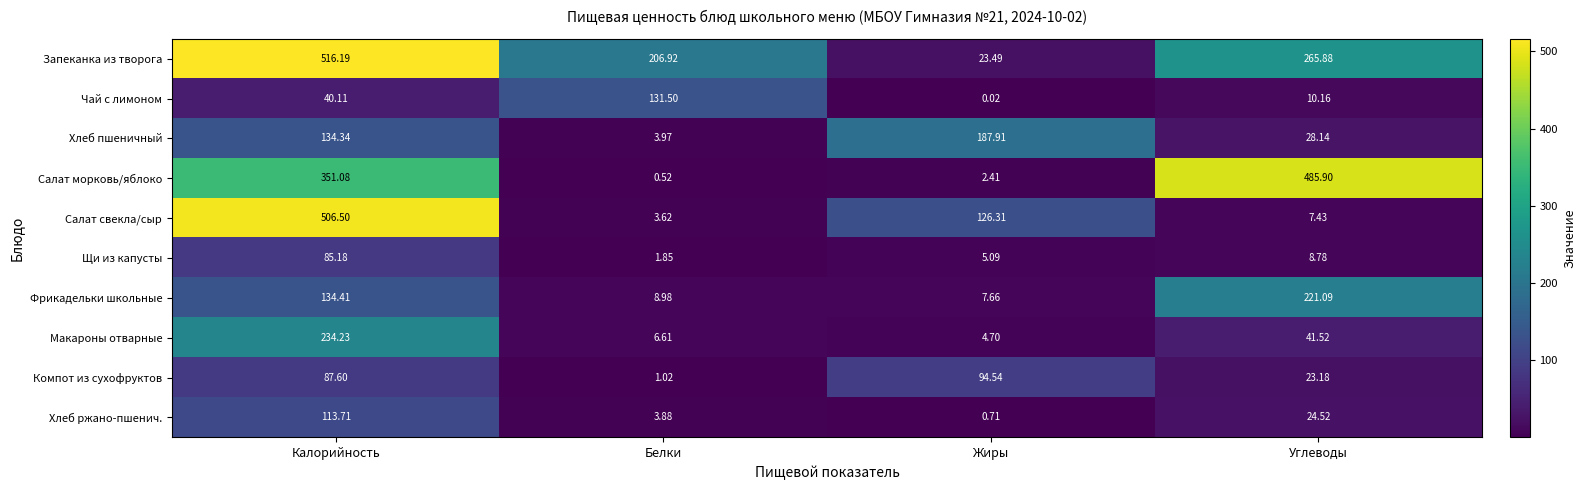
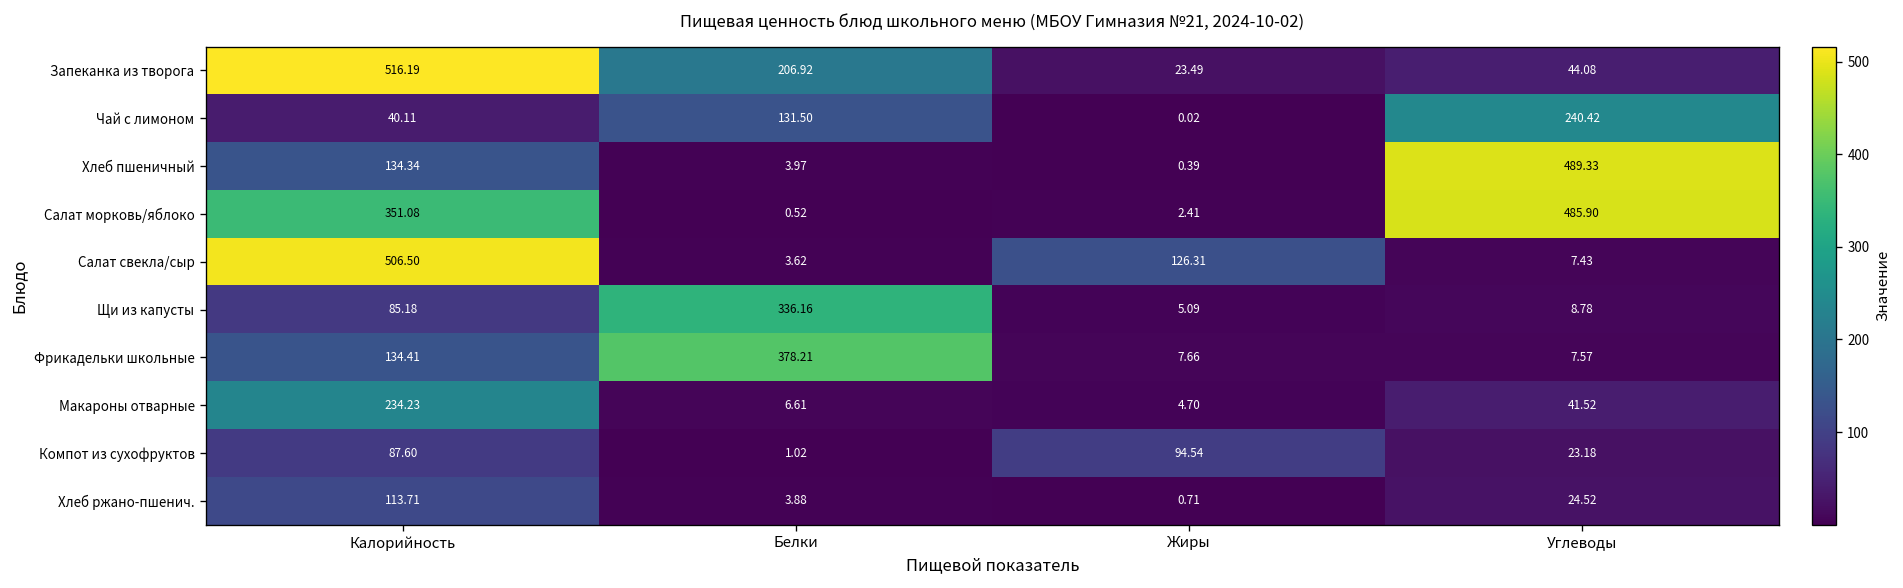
  {
    "Запеканка из творога": {
      "Калорийность": 516.19,
      "Белки": 206.92,
      "Жиры": 23.49,
-     "Углеводы": 265.88
+     "Углеводы": 44.08
    },
    "Чай с лимоном": {
      "Калорийность": 40.11,
      "Белки": 131.50,
      "Жиры": 0.02,
-     "Углеводы": 10.16
+     "Углеводы": 240.42
    },
    "Хлеб пшеничный": {
      "Калорийность": 134.34,
      "Белки": 3.97,
-     "Жиры": 187.91,
-     "Углеводы": 28.14
+     "Жиры": 0.39,
+     "Углеводы": 489.33
    },
    "Салат морковь/яблоко": {
      "Калорийность": 351.08,
      "Белки": 0.52,
      "Жиры": 2.41,
      "Углеводы": 485.90
    },
    "Салат свекла/сыр": {
      "Калорийность": 506.50,
      "Белки": 3.62,
      "Жиры": 126.31,
      "Углеводы": 7.43
    },
    "Щи из капусты": {
      "Калорийность": 85.18,
-     "Белки": 1.85,
+     "Белки": 336.16,
      "Жиры": 5.09,
      "Углеводы": 8.78
    },
    "Фрикадельки школьные": {
      "Калорийность": 134.41,
-     "Белки": 8.98,
+     "Белки": 378.21,
      "Жиры": 7.66,
-     "Углеводы": 221.09
+     "Углеводы": 7.57
    },
    "Макароны отварные": {
      "Калорийность": 234.23,
      "Белки": 6.61,
      "Жиры": 4.70,
      "Углеводы": 41.52
    },
    "Компот из сухофруктов": {
      "Калорийность": 87.60,
      "Белки": 1.02,
      "Жиры": 94.54,
      "Углеводы": 23.18
    },
    "Хлеб ржано-пшенич.": {
      "Калорийность": 113.71,
      "Белки": 3.88,
      "Жиры": 0.71,
      "Углеводы": 24.52
    }
  }
